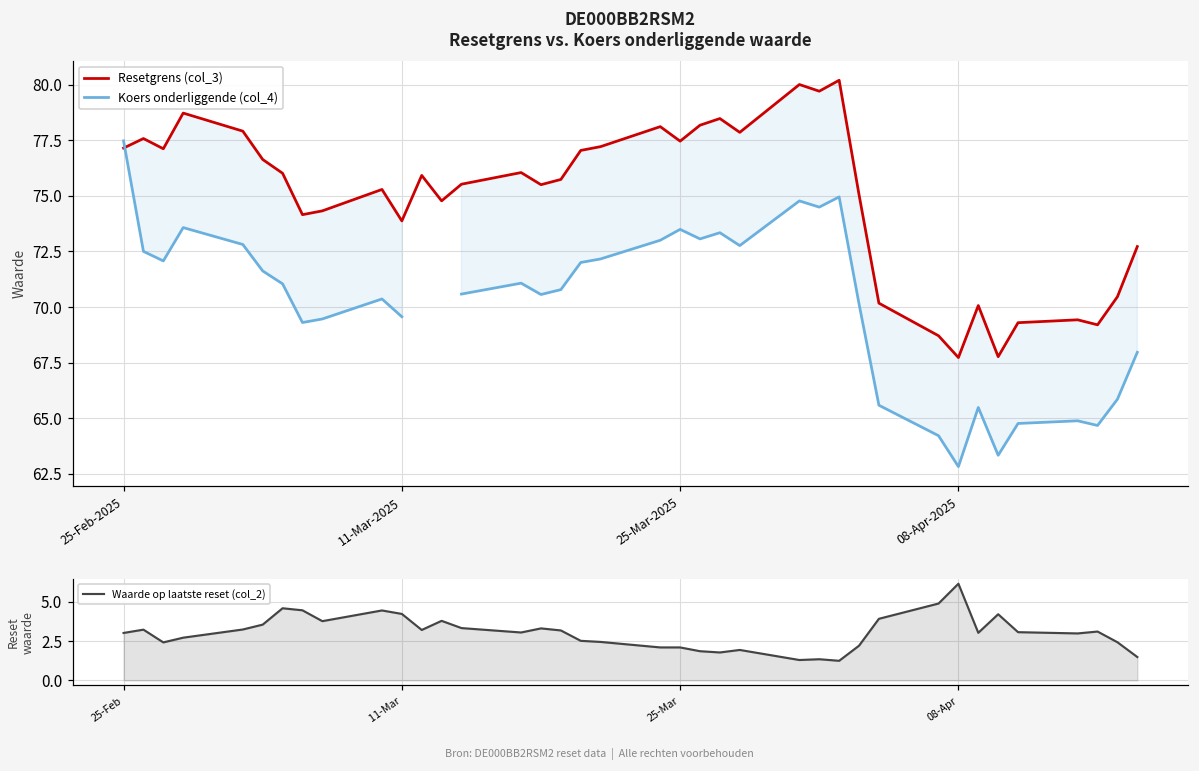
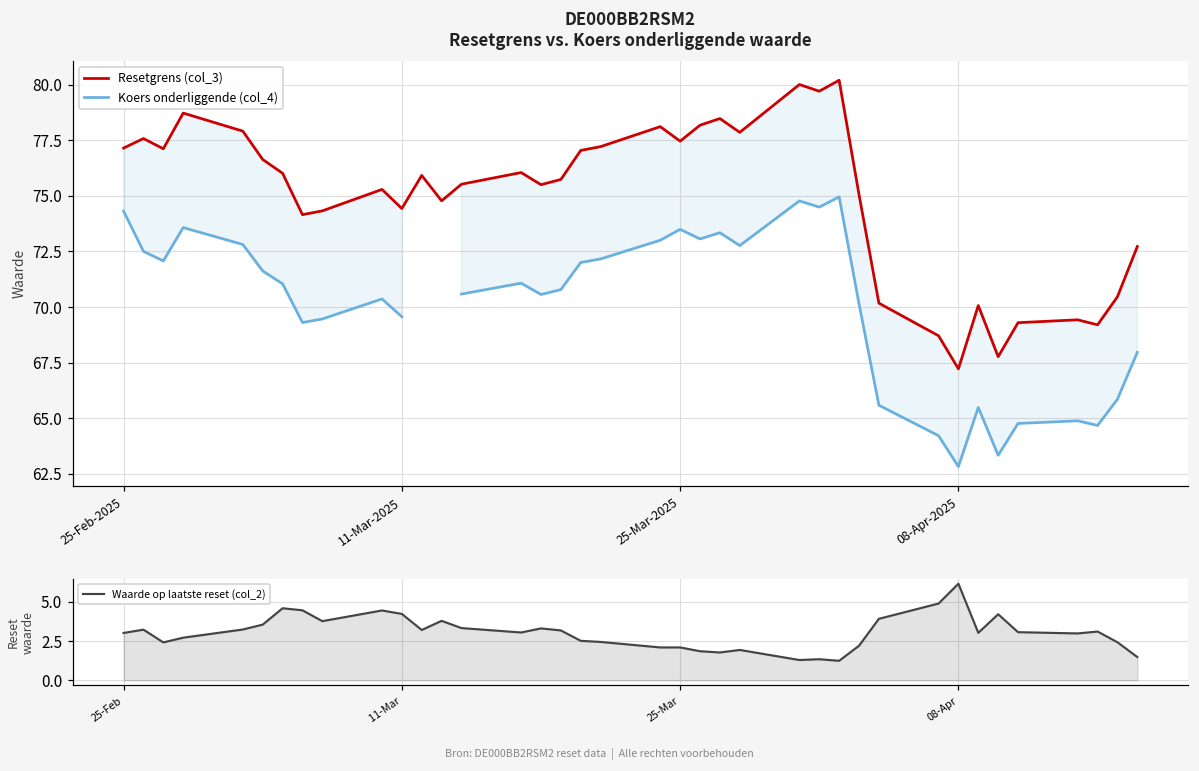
  {
    "DE000BB2RSM2 Resetgrens vs. Koers onderliggende waarde": {
      "Resetgrens (col_3)": {
        "25-Feb-2025": 77.1,
-       "11-Mar-2025": 73.9,
+       "11-Mar-2025": 74.4,
        "25-Mar-2025": 77.5,
-       "08-Apr-2025": 67.7
+       "08-Apr-2025": 67.2
      },
      "Koers onderliggende (col_4)": {
-       "25-Feb-2025": 77.5,
+       "25-Feb-2025": 74.3,
        "11-Mar-2025": 69.6,
        "25-Mar-2025": 73.5,
        "08-Apr-2025": 62.8
      }
    }
  }
